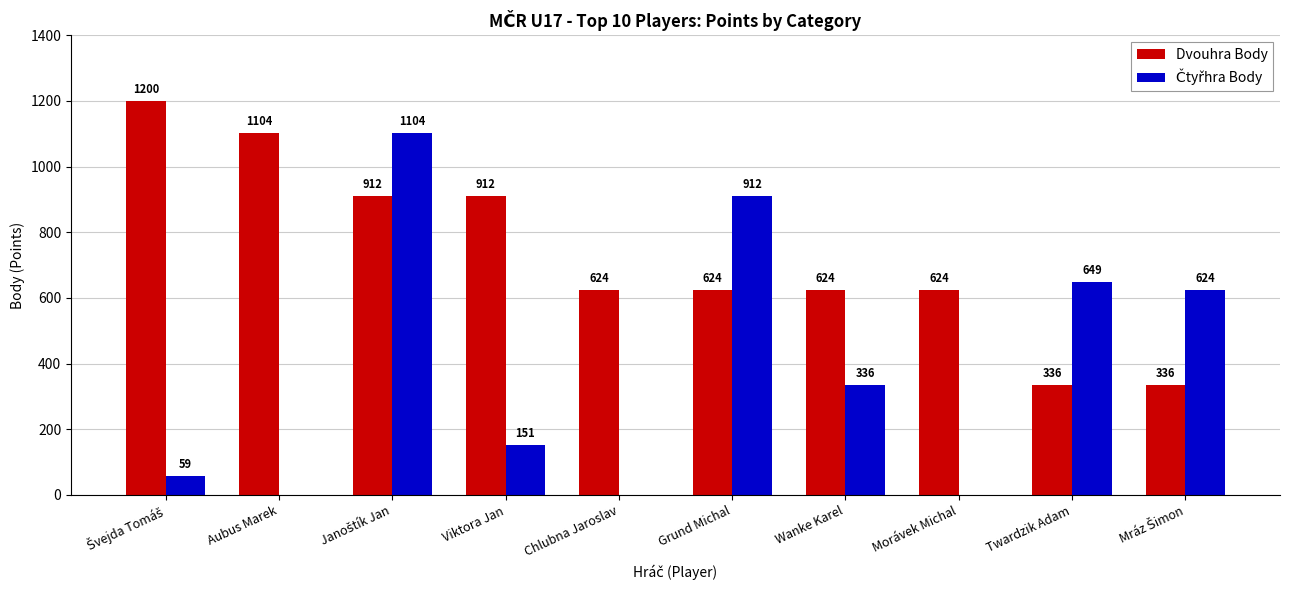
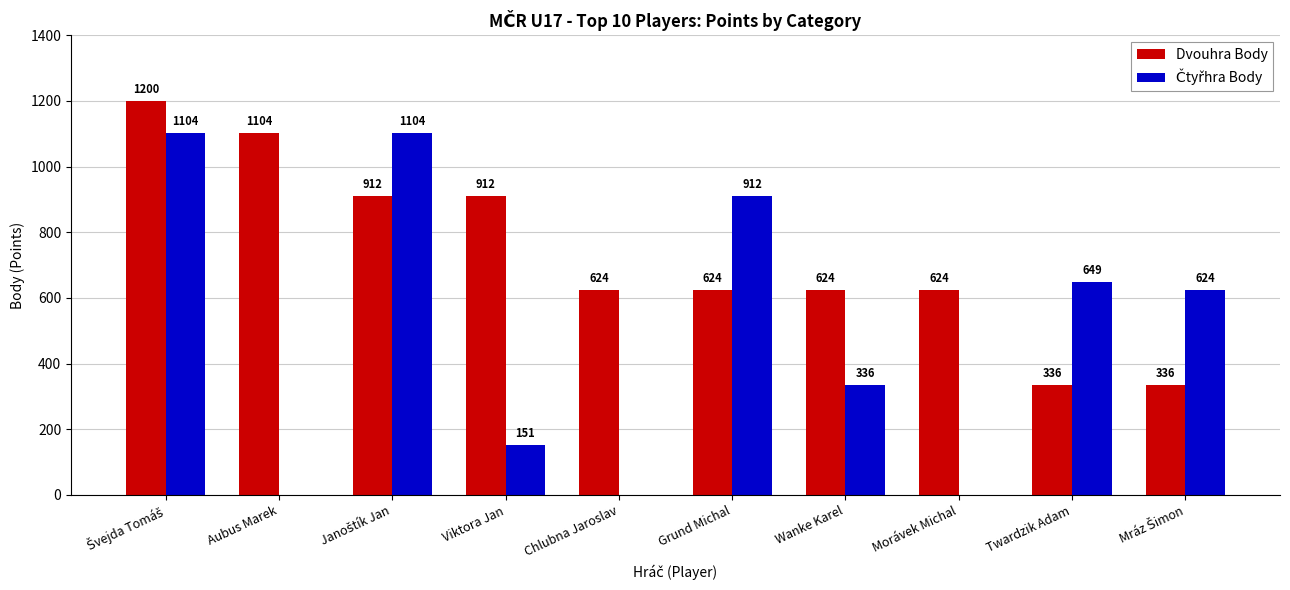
  {
    "Dvouhra Body": {
      "Švejda Tomáš": 1200,
      "Aubus Marek": 1104,
      "Janoštík Jan": 912,
      "Viktora Jan": 912,
      "Chlubna Jaroslav": 624,
      "Grund Michal": 624,
      "Wanke Karel": 624,
      "Morávek Michal": 624,
      "Twardzik Adam": 336,
      "Mráz Šimon": 336
    },
    "Čtyřhra Body": {
-     "Švejda Tomáš": 59,
+     "Švejda Tomáš": 1104,
      "Janoštík Jan": 1104,
      "Viktora Jan": 151,
      "Grund Michal": 912,
      "Wanke Karel": 336,
      "Twardzik Adam": 649,
      "Mráz Šimon": 624
    }
  }
